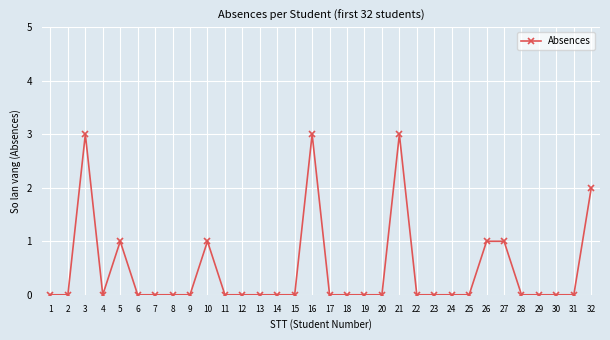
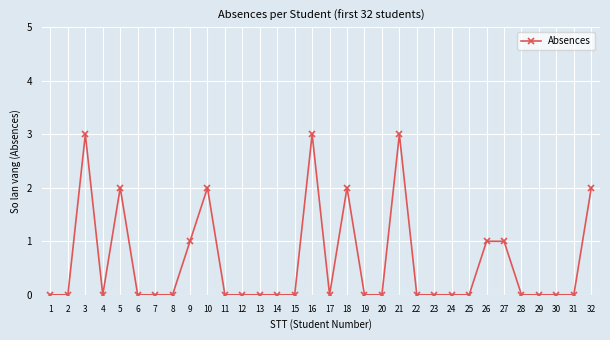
  {
    "1": 0,
    "2": 0,
    "3": 3,
    "4": 0,
-   "5": 1,
+   "5": 2,
    "6": 0,
    "7": 0,
    "8": 0,
-   "9": 0,
-   "10": 1,
+   "9": 1,
+   "10": 2,
    "11": 0,
    "12": 0,
    "13": 0,
    "14": 0,
    "15": 0,
    "16": 3,
    "17": 0,
-   "18": 0,
+   "18": 2,
    "19": 0,
    "20": 0,
    "21": 3,
    "22": 0,
    "23": 0,
    "24": 0,
    "25": 0,
    "26": 1,
    "27": 1,
    "28": 0,
    "29": 0,
    "30": 0,
    "31": 0,
    "32": 2
  }
